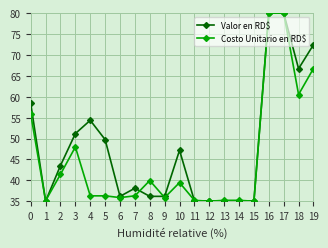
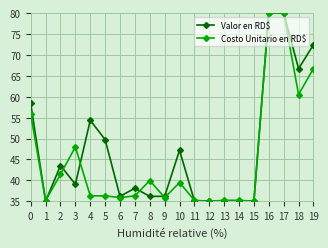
  {
    "Valor en RD$": {
      "0": 58,
      "2": 44,
-     "3": 51,
+     "3": 39,
      "4": 54,
      "5": 50,
      "7": 38,
      "8": 36,
      "10": 47,
      "18": 67,
      "19": 72
    },
    "Costo Unitario en RD$": {
      "0": 56,
      "2": 41,
      "3": 48,
      "4": 36,
      "5": 36,
      "7": 36,
      "8": 40,
      "10": 39,
      "18": 61,
      "19": 67
    }
  }
